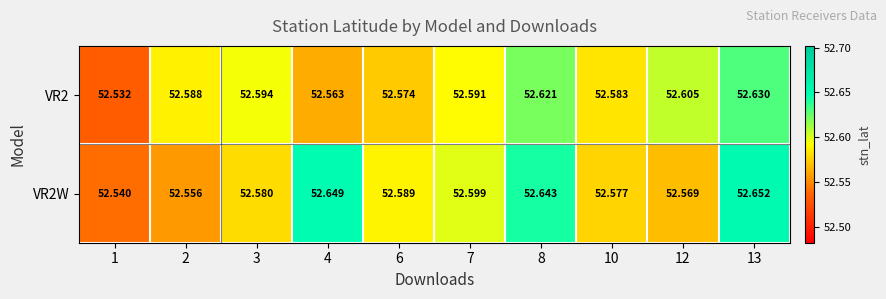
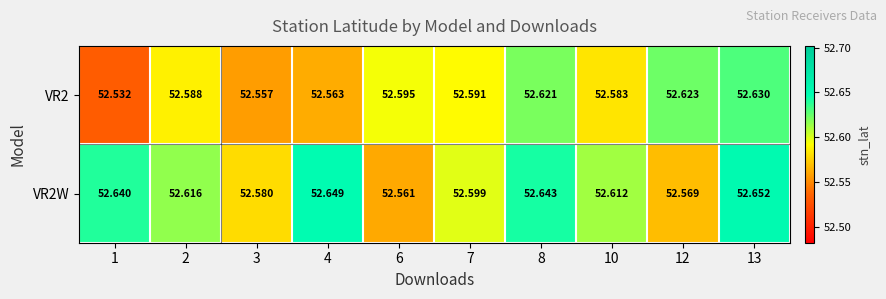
  {
    "VR2": {
      "1": 52.532,
      "2": 52.588,
-     "3": 52.594,
+     "3": 52.557,
      "4": 52.563,
-     "6": 52.574,
+     "6": 52.595,
      "7": 52.591,
      "8": 52.621,
      "10": 52.583,
-     "12": 52.605,
+     "12": 52.623,
      "13": 52.630
    },
    "VR2W": {
-     "1": 52.540,
-     "2": 52.556,
+     "1": 52.640,
+     "2": 52.616,
      "3": 52.580,
      "4": 52.649,
-     "6": 52.589,
+     "6": 52.561,
      "7": 52.599,
      "8": 52.643,
-     "10": 52.577,
+     "10": 52.612,
      "12": 52.569,
      "13": 52.652
    }
  }
